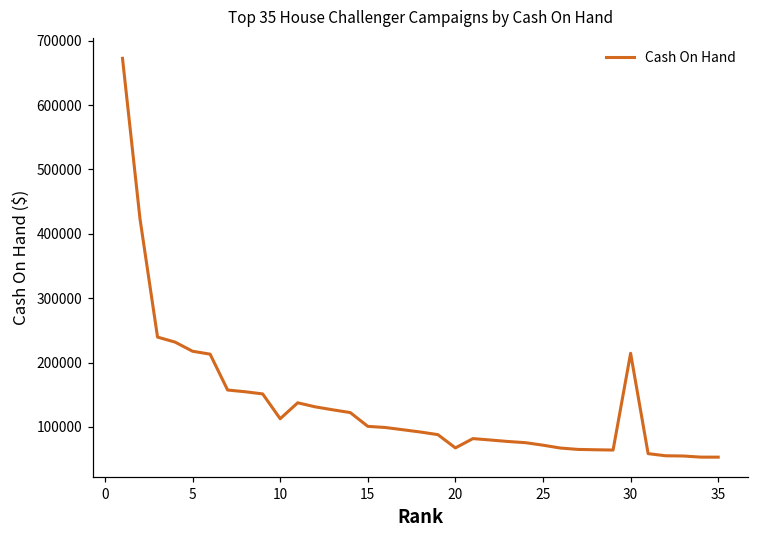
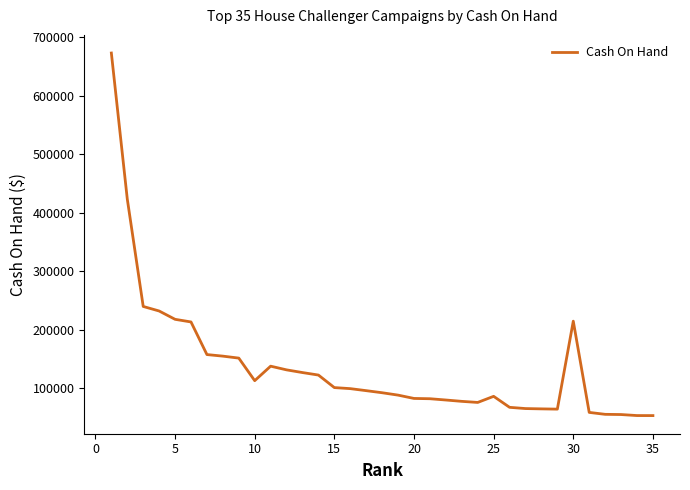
  {
    "5": 220000,
    "10": 110000,
    "15": 100000,
-   "20": 70000,
-   "25": 70000,
+   "20": 80000,
+   "25": 90000,
    "30": 210000,
    "35": 50000
  }
